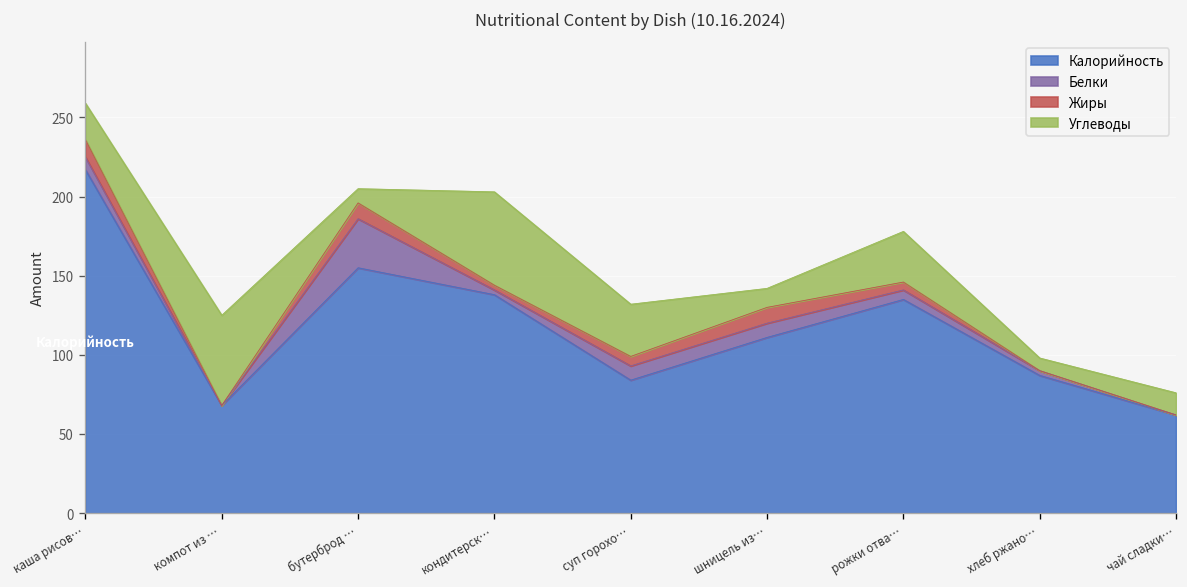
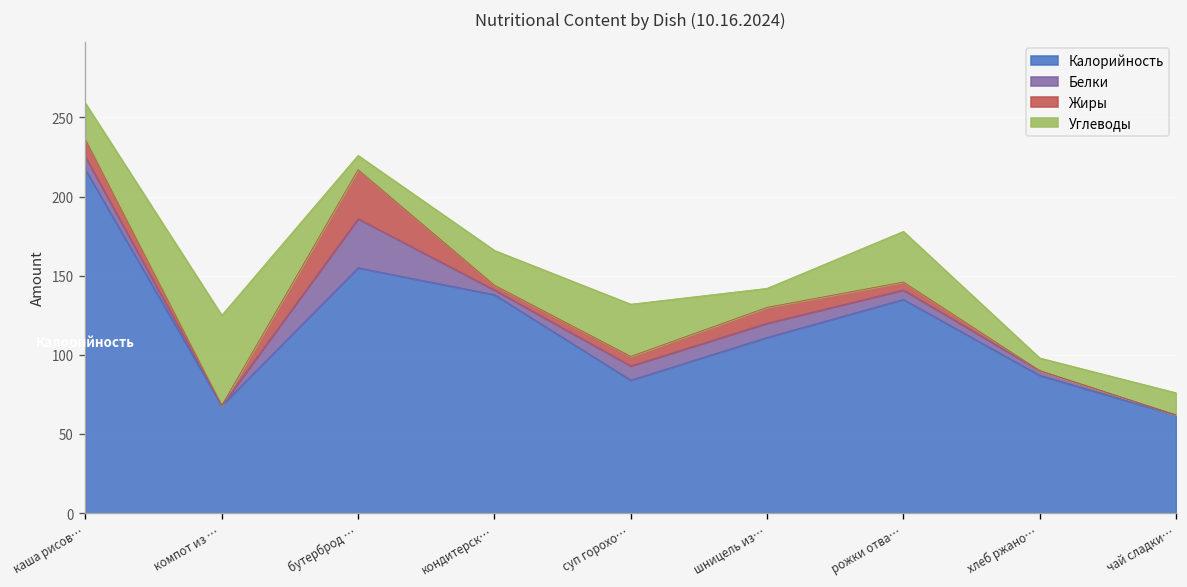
  {
    "Калорийность": {
      "каша рисов…": 217,
      "бутерброд …": 155,
      "кондитерск…": 138,
      "суп горохо…": 84,
      "шницель из…": 111,
      "рожки отва…": 135,
      "хлеб ржано…": 87
    },
    "Белки": {
      "каша рисов…": 8,
      "бутерброд …": 31,
      "кондитерск…": 3,
      "суп горохо…": 9,
      "шницель из…": 9,
      "рожки отва…": 6
    },
    "Жиры": {
      "каша рисов…": 11,
-     "бутерброд …": 10,
+     "бутерброд …": 31,
      "кондитерск…": 3,
      "суп горохо…": 6,
      "шницель из…": 10,
      "рожки отва…": 5
    },
    "Углеводы": {
      "каша рисов…": 23,
      "компот из …": 57,
      "бутерброд …": 9,
-     "кондитерск…": 59,
+     "кондитерск…": 22,
      "суп горохо…": 33,
      "шницель из…": 12,
      "рожки отва…": 32,
      "хлеб ржано…": 8,
      "чай сладки…": 14
    }
  }
